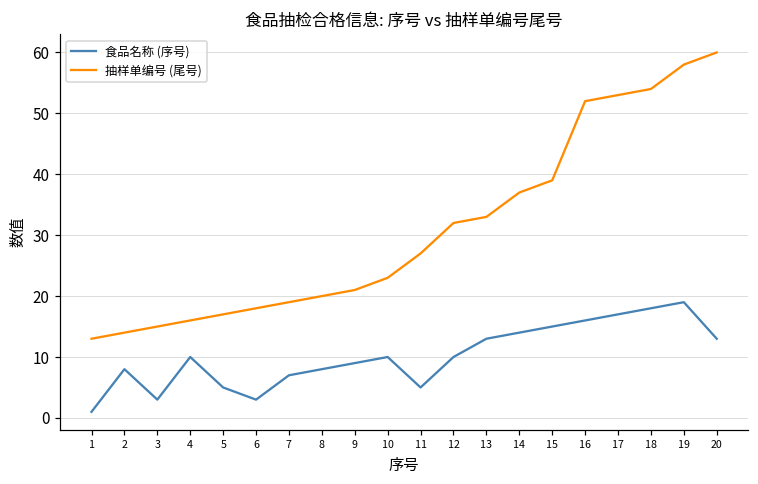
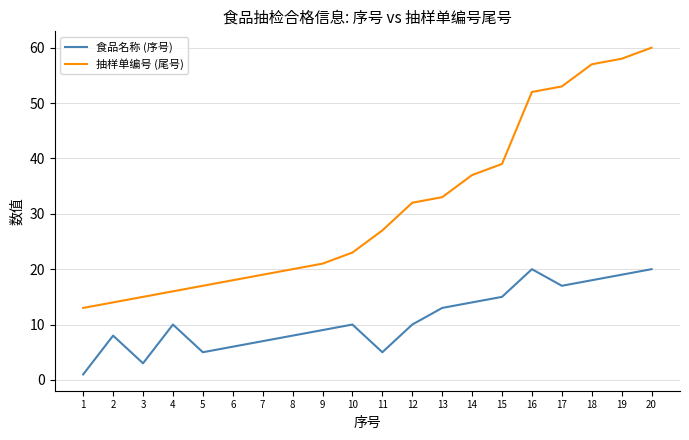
  {
    "食品名称 (序号)": {
      "1": 1,
      "2": 8,
      "3": 3,
      "4": 10,
      "5": 5,
-     "6": 3,
+     "6": 6,
      "7": 7,
      "8": 8,
      "9": 9,
      "10": 10,
      "11": 5,
      "12": 10,
      "13": 13,
      "14": 14,
      "15": 15,
-     "16": 16,
+     "16": 20,
      "17": 17,
      "18": 18,
      "19": 19,
-     "20": 13
+     "20": 20
    },
    "抽样单编号 (尾号)": {
      "1": 13,
      "2": 14,
      "3": 15,
      "4": 16,
      "5": 17,
      "6": 18,
      "7": 19,
      "8": 20,
      "9": 21,
      "10": 23,
      "11": 27,
      "12": 32,
      "13": 33,
      "14": 37,
      "15": 39,
      "16": 52,
      "17": 53,
-     "18": 54,
+     "18": 57,
      "19": 58,
      "20": 60
    }
  }
